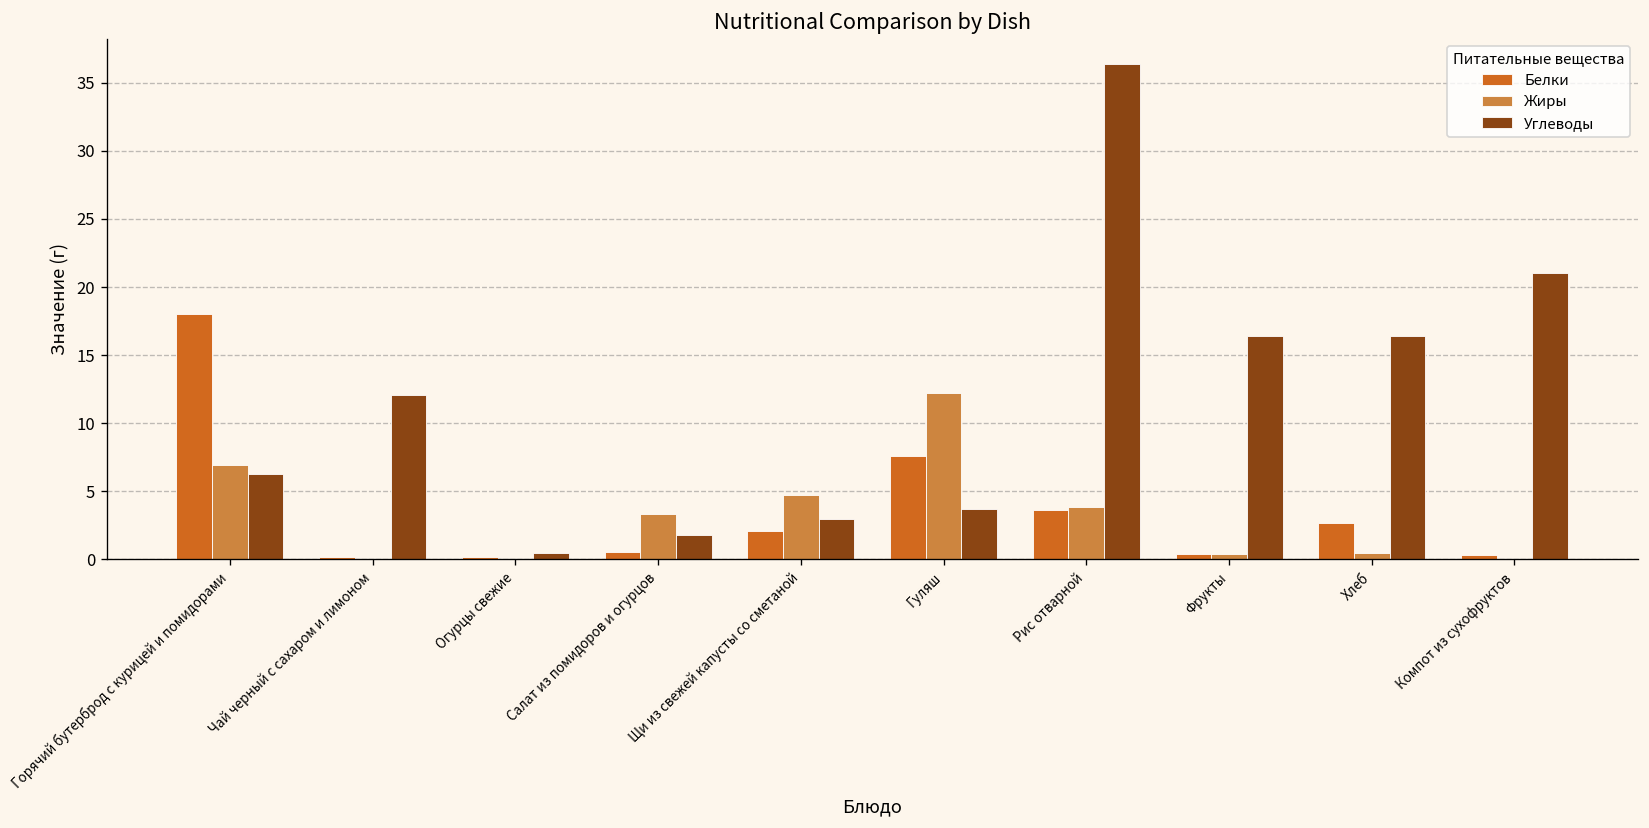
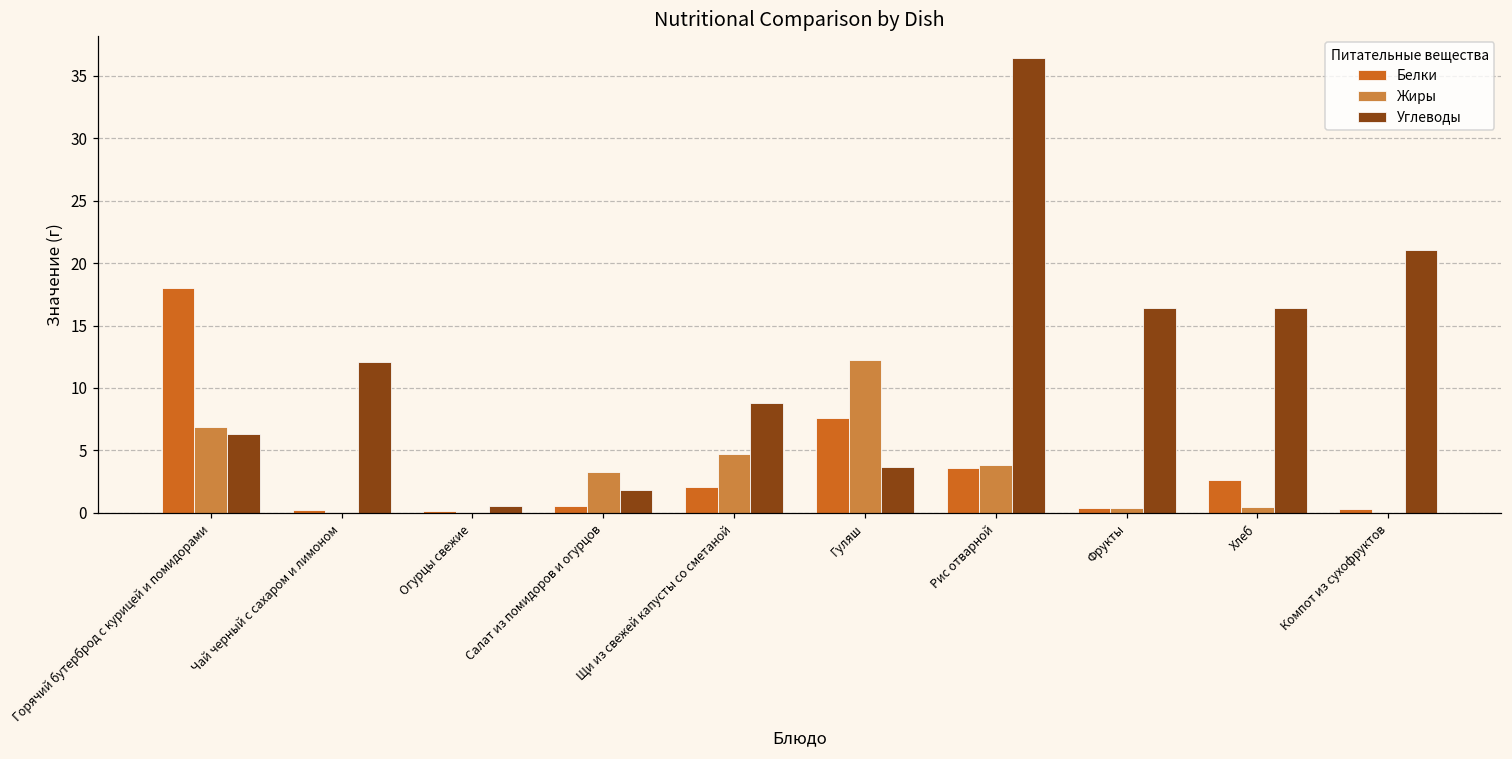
  {
    "Углеводы": {
      "Горячий бутерброд с курицей и помидорами": 6.3,
      "Чай черный с сахаром и лимоном": 12.1,
      "Огурцы свежие": 0.5,
      "Салат из помидоров и огурцов": 1.8,
-     "Щи из свежей капусты со сметаной": 3.0,
+     "Щи из свежей капусты со сметаной": 8.8,
      "Гуляш": 3.7,
      "Рис отварной": 36.4,
      "Фрукты": 16.4,
      "Хлеб": 16.4,
      "Компот из сухофруктов": 21.0
    }
  }
